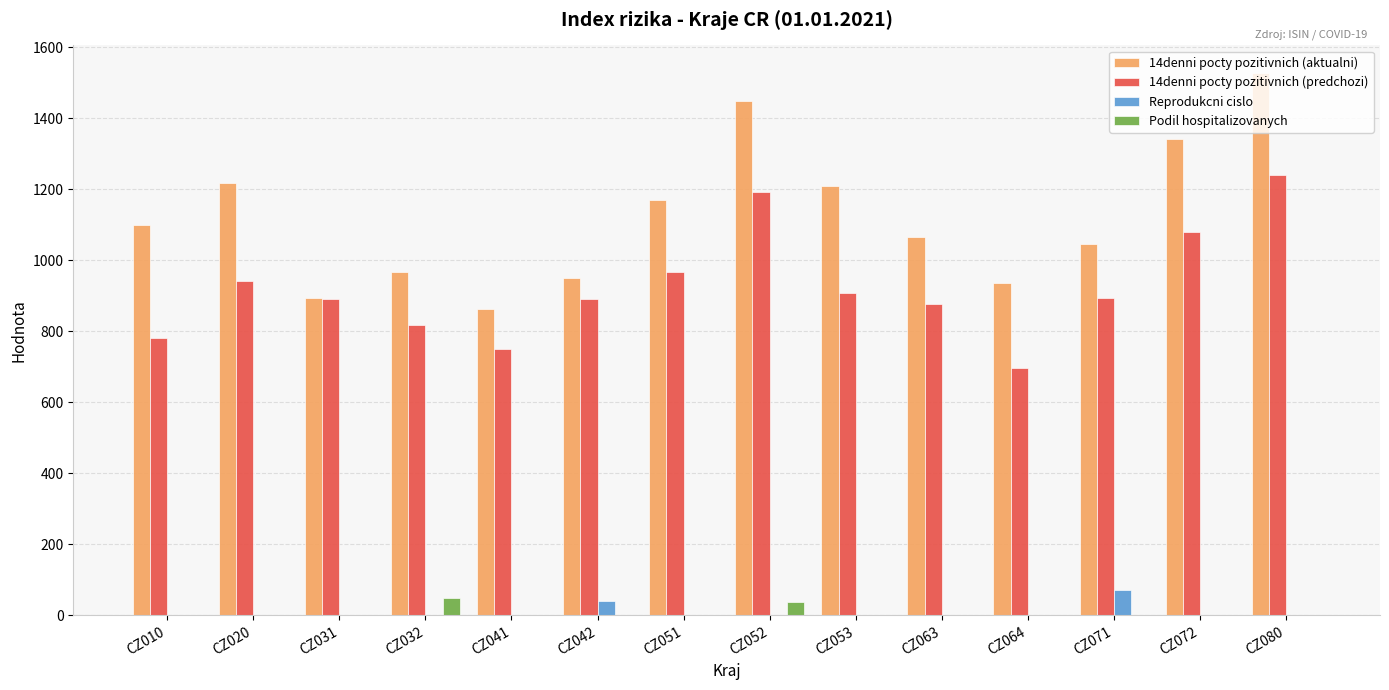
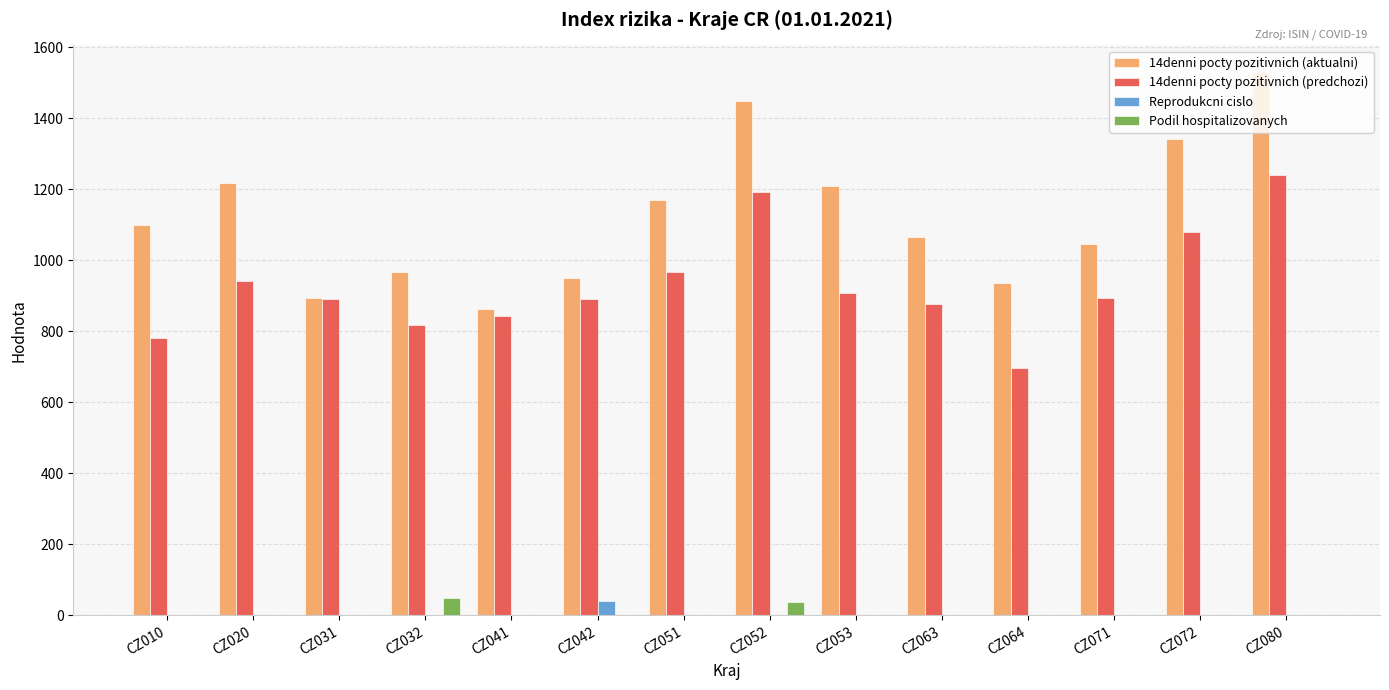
  {
    "14denni pocty pozitivnich (aktualni)": {
      "CZ010": 1100,
      "CZ020": 1220,
      "CZ031": 890,
      "CZ032": 970,
      "CZ041": 860,
      "CZ042": 950,
      "CZ051": 1170,
      "CZ052": 1450,
      "CZ053": 1210,
      "CZ063": 1070,
      "CZ064": 940,
      "CZ071": 1040,
      "CZ072": 1340
    },
    "14denni pocty pozitivnich (predchozi)": {
      "CZ010": 780,
      "CZ020": 940,
      "CZ031": 890,
      "CZ032": 820,
-     "CZ041": 750,
+     "CZ041": 840,
      "CZ042": 890,
      "CZ051": 970,
      "CZ052": 1190,
      "CZ053": 910,
      "CZ063": 880,
      "CZ064": 700,
      "CZ071": 890,
      "CZ072": 1080,
      "CZ080": 1240
    },
    "Reprodukcni cislo": {
      "CZ042": 40,
-     "CZ071": 70
+     "CZ071": 0
    },
    "Podil hospitalizovanych": {
      "CZ032": 50,
      "CZ052": 40
    }
  }
